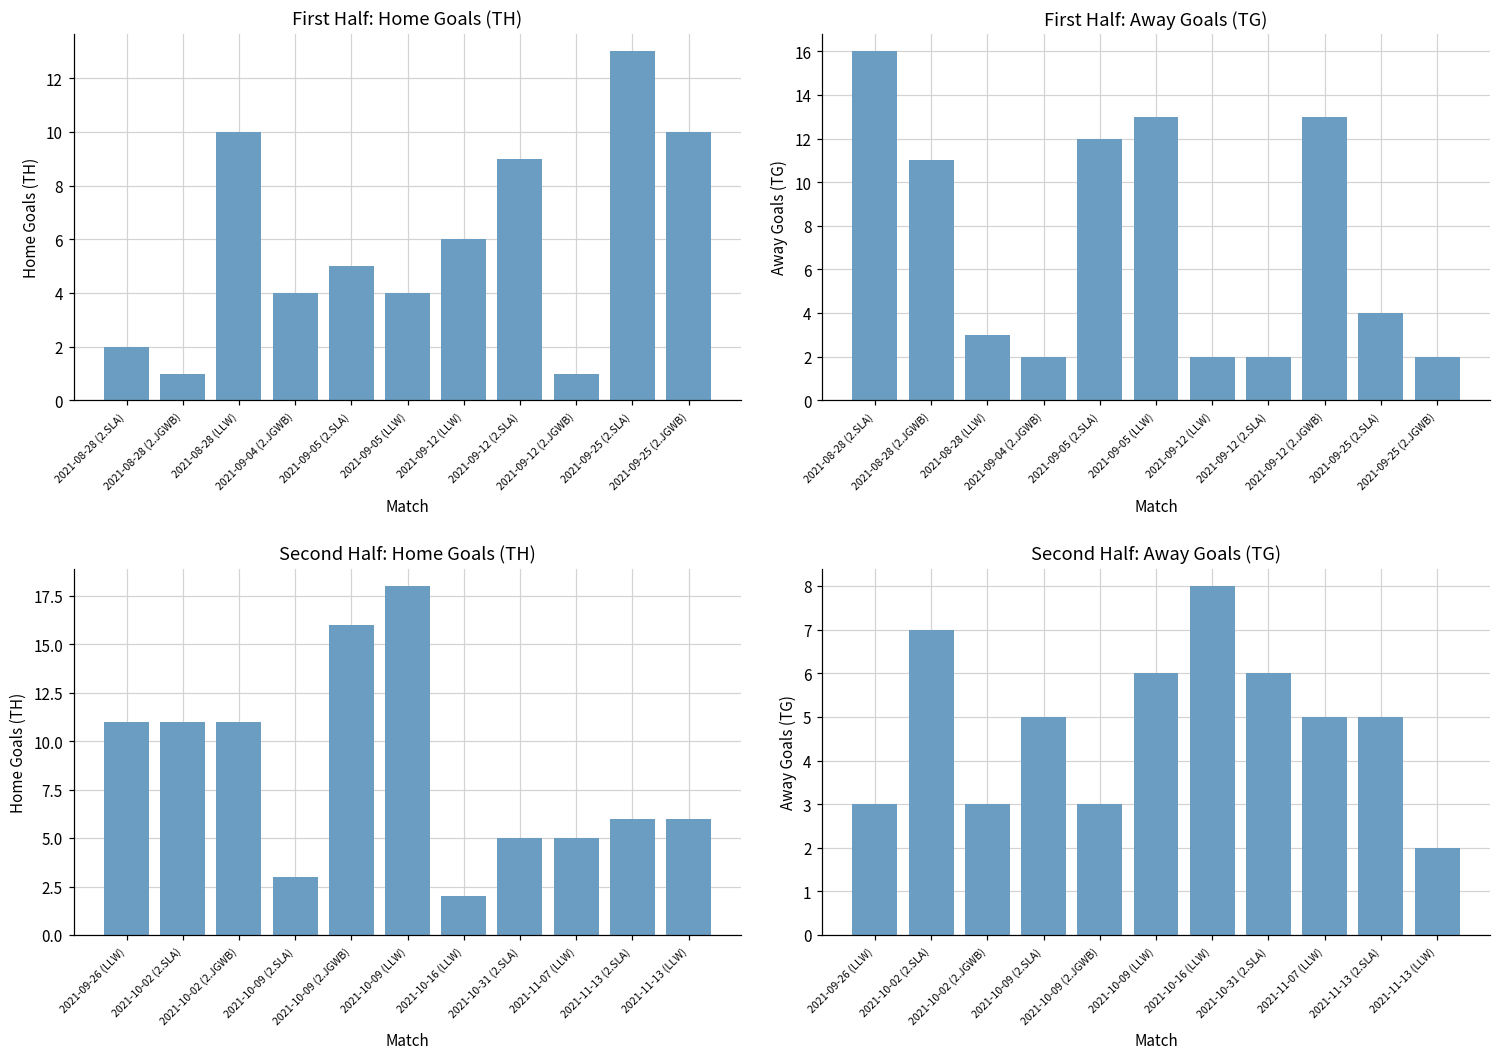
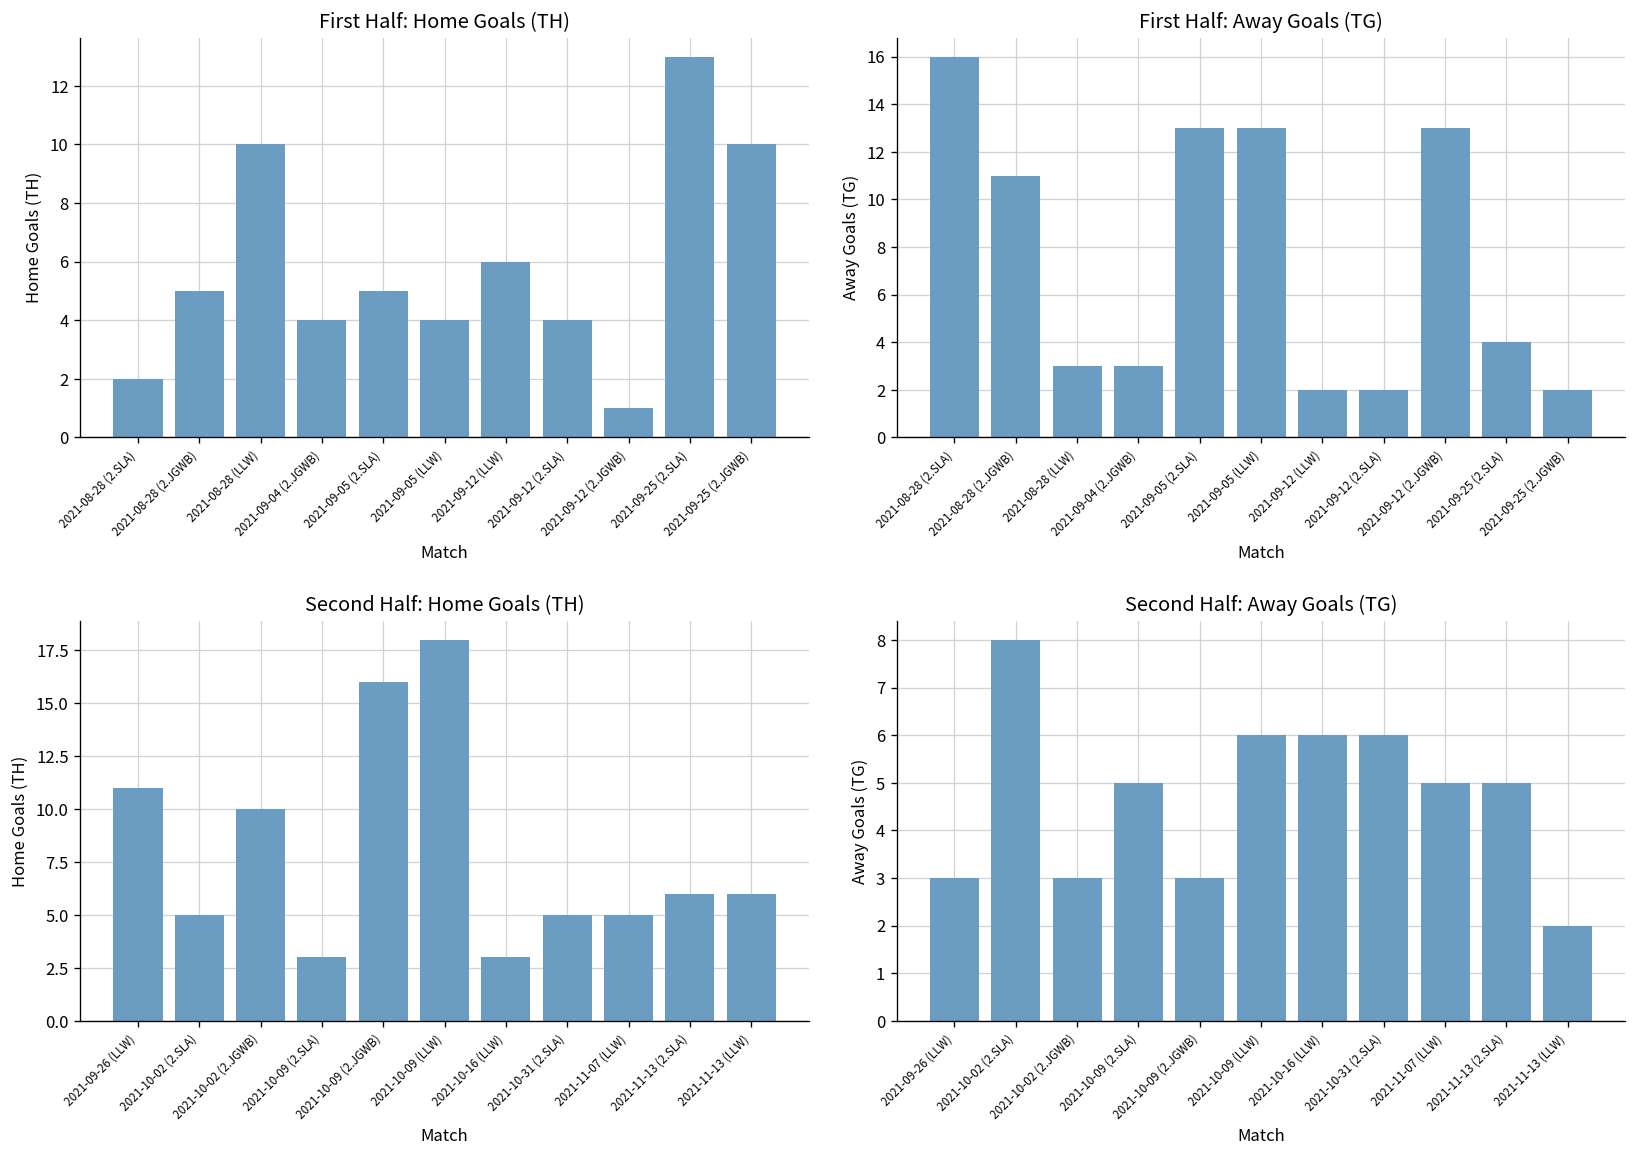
  {
    "First Half: Home Goals (TH)": {
      "2021-08-28 (2.SLA)": 2,
-     "2021-08-28 (2.JGWB)": 1,
+     "2021-08-28 (2.JGWB)": 5,
      "2021-08-28 (LLW)": 10,
      "2021-09-04 (2.JGWB)": 4,
      "2021-09-05 (2.SLA)": 5,
      "2021-09-05 (LLW)": 4,
      "2021-09-12 (LLW)": 6,
-     "2021-09-12 (2.SLA)": 9,
+     "2021-09-12 (2.SLA)": 4,
      "2021-09-12 (2.JGWB)": 1,
      "2021-09-25 (2.SLA)": 13,
      "2021-09-25 (2.JGWB)": 10
    },
    "First Half: Away Goals (TG)": {
      "2021-08-28 (2.SLA)": 16,
      "2021-08-28 (2.JGWB)": 11,
      "2021-08-28 (LLW)": 3,
-     "2021-09-04 (2.JGWB)": 2,
-     "2021-09-05 (2.SLA)": 12,
+     "2021-09-04 (2.JGWB)": 3,
+     "2021-09-05 (2.SLA)": 13,
      "2021-09-05 (LLW)": 13,
      "2021-09-12 (LLW)": 2,
      "2021-09-12 (2.SLA)": 2,
      "2021-09-12 (2.JGWB)": 13,
      "2021-09-25 (2.SLA)": 4,
      "2021-09-25 (2.JGWB)": 2
    },
    "Second Half: Home Goals (TH)": {
      "2021-09-26 (LLW)": 11,
-     "2021-10-02 (2.SLA)": 11,
-     "2021-10-02 (2.JGWB)": 11,
+     "2021-10-02 (2.SLA)": 5,
+     "2021-10-02 (2.JGWB)": 10,
      "2021-10-09 (2.SLA)": 3,
      "2021-10-09 (2.JGWB)": 16,
      "2021-10-09 (LLW)": 18,
-     "2021-10-16 (LLW)": 2,
+     "2021-10-16 (LLW)": 3,
      "2021-10-31 (2.SLA)": 5,
      "2021-11-07 (LLW)": 5,
      "2021-11-13 (2.SLA)": 6,
      "2021-11-13 (LLW)": 6
    },
    "Second Half: Away Goals (TG)": {
      "2021-09-26 (LLW)": 3,
-     "2021-10-02 (2.SLA)": 7,
+     "2021-10-02 (2.SLA)": 8,
      "2021-10-02 (2.JGWB)": 3,
      "2021-10-09 (2.SLA)": 5,
      "2021-10-09 (2.JGWB)": 3,
      "2021-10-09 (LLW)": 6,
-     "2021-10-16 (LLW)": 8,
+     "2021-10-16 (LLW)": 6,
      "2021-10-31 (2.SLA)": 6,
      "2021-11-07 (LLW)": 5,
      "2021-11-13 (2.SLA)": 5,
      "2021-11-13 (LLW)": 2
    }
  }
